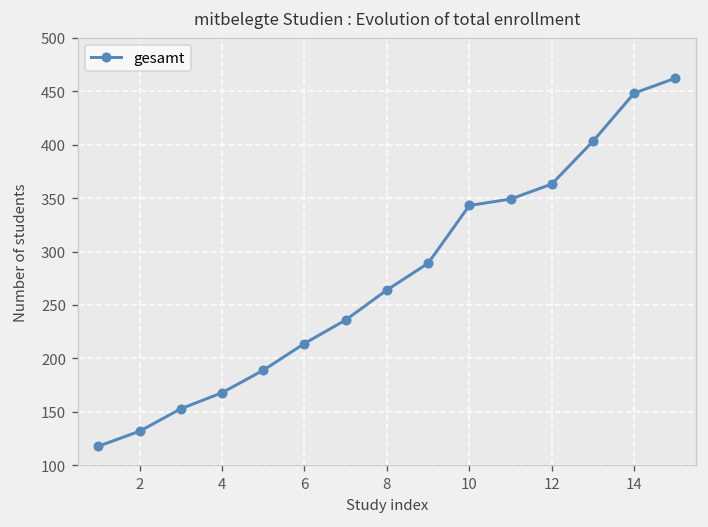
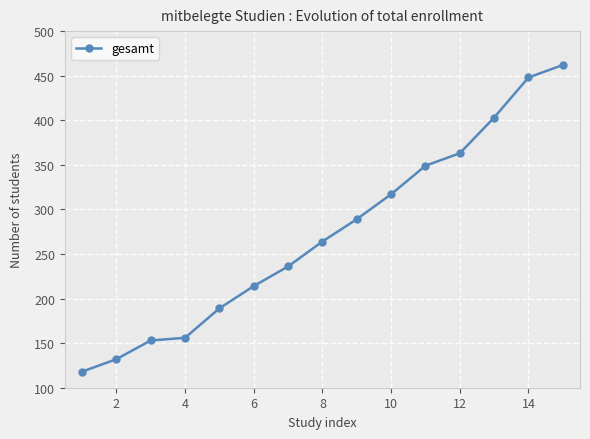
  {
    "2": 130,
-   "4": 170,
+   "4": 160,
    "6": 210,
    "8": 260,
-   "10": 340,
+   "10": 320,
    "12": 360,
    "14": 450
  }
